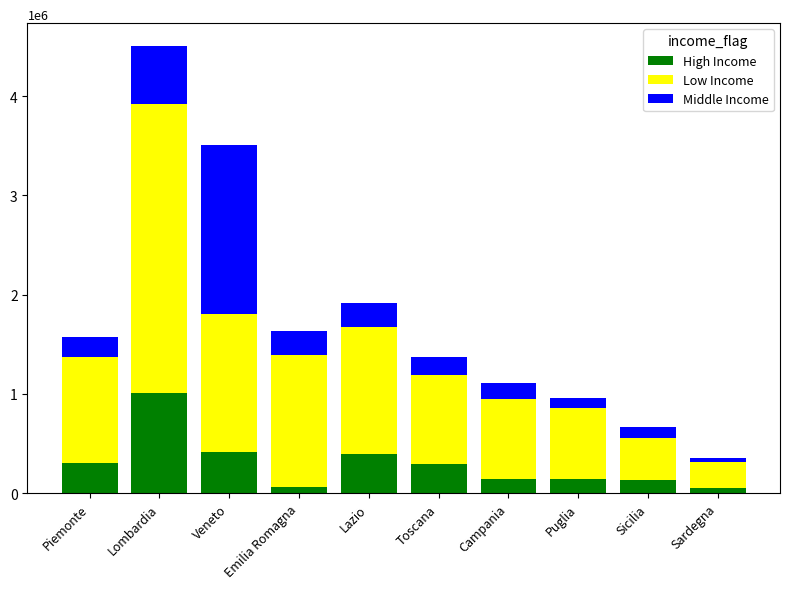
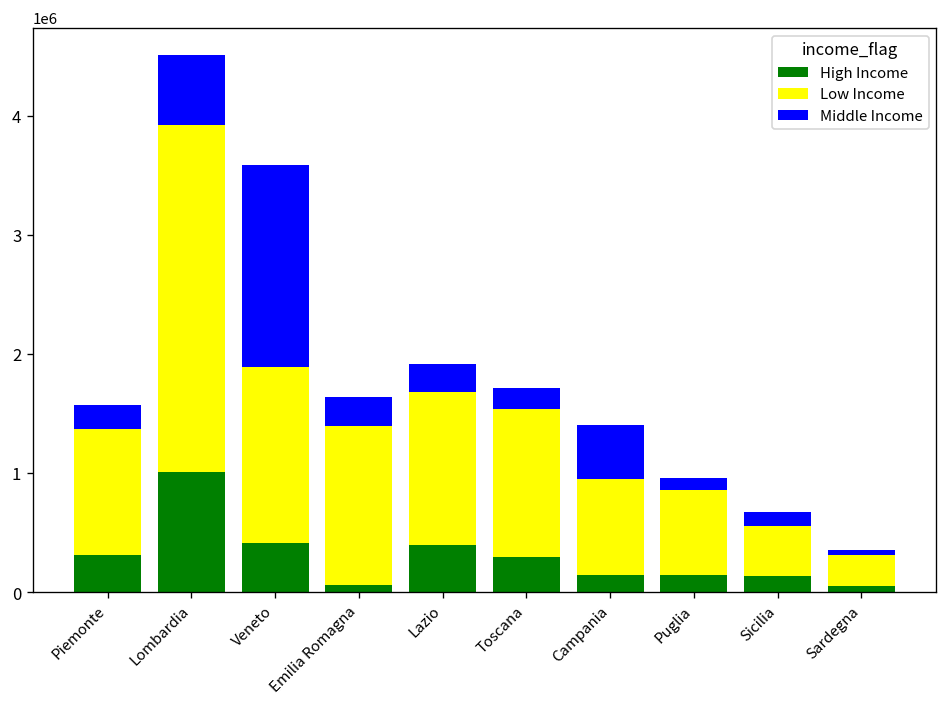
  {
    "High Income": {
      "Piemonte": 300000,
      "Lombardia": 1000000,
      "Veneto": 400000,
      "Emilia Romagna": 100000,
      "Lazio": 400000,
      "Toscana": 300000,
      "Campania": 100000,
      "Puglia": 100000,
      "Sicilia": 100000,
      "Sardegna": 100000
    },
    "Low Income": {
      "Piemonte": 1100000,
      "Lombardia": 2900000,
-     "Veneto": 1400000,
+     "Veneto": 1500000,
      "Emilia Romagna": 1300000,
      "Lazio": 1300000,
-     "Toscana": 900000,
+     "Toscana": 1200000,
      "Campania": 800000,
      "Puglia": 700000,
      "Sicilia": 400000,
      "Sardegna": 300000
    },
    "Middle Income": {
      "Piemonte": 200000,
      "Lombardia": 600000,
      "Veneto": 1700000,
      "Emilia Romagna": 200000,
      "Lazio": 200000,
      "Toscana": 200000,
-     "Campania": 200000,
+     "Campania": 500000,
      "Puglia": 100000,
      "Sicilia": 100000,
      "Sardegna": 0
    }
  }
